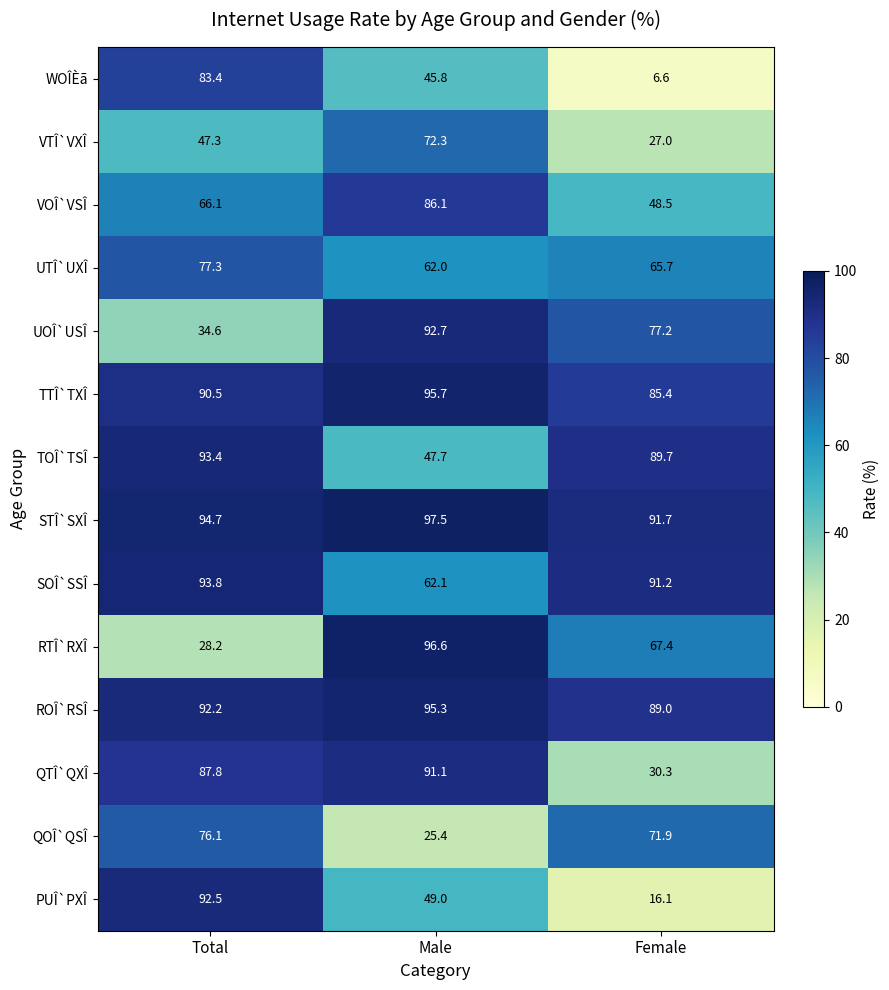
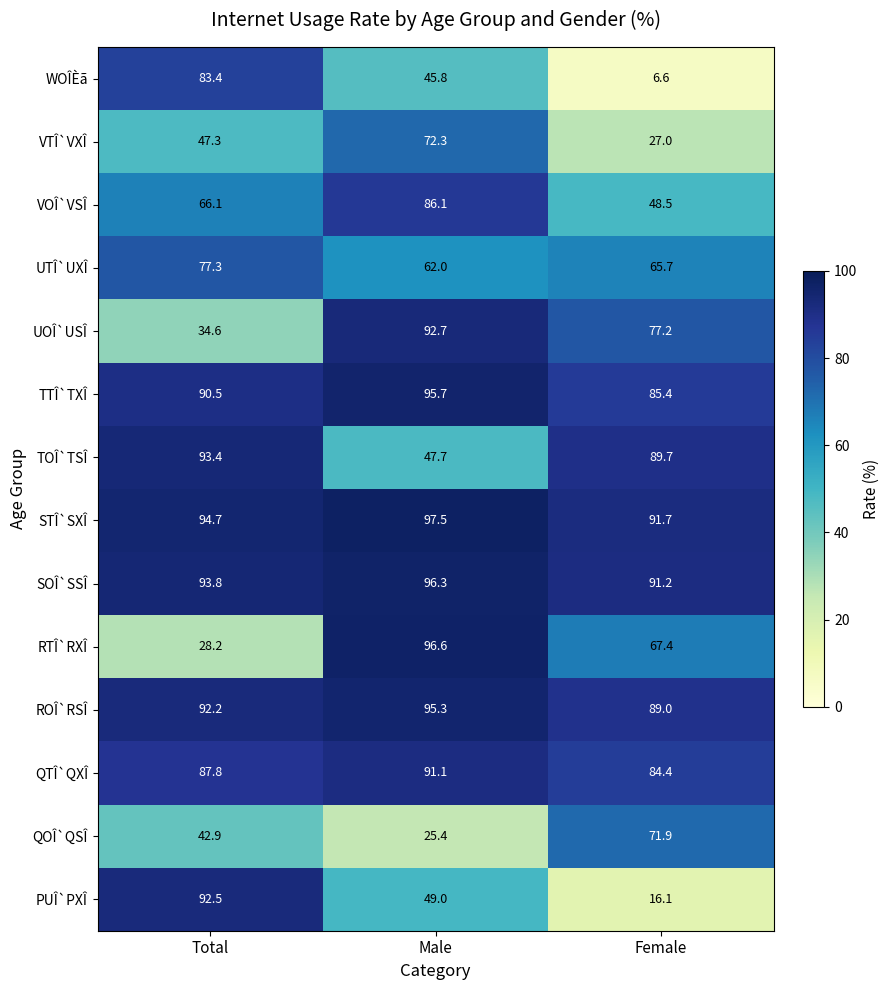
  {
    "WOÎÈã": {
      "Total": 83.4,
      "Male": 45.8,
      "Female": 6.6
    },
    "VTÎ`VXÎ": {
      "Total": 47.3,
      "Male": 72.3,
      "Female": 27.0
    },
    "VOÎ`VSÎ": {
      "Total": 66.1,
      "Male": 86.1,
      "Female": 48.5
    },
    "UTÎ`UXÎ": {
      "Total": 77.3,
      "Male": 62.0,
      "Female": 65.7
    },
    "UOÎ`USÎ": {
      "Total": 34.6,
      "Male": 92.7,
      "Female": 77.2
    },
    "TTÎ`TXÎ": {
      "Total": 90.5,
      "Male": 95.7,
      "Female": 85.4
    },
    "TOÎ`TSÎ": {
      "Total": 93.4,
      "Male": 47.7,
      "Female": 89.7
    },
    "STÎ`SXÎ": {
      "Total": 94.7,
      "Male": 97.5,
      "Female": 91.7
    },
    "SOÎ`SSÎ": {
      "Total": 93.8,
-     "Male": 62.1,
+     "Male": 96.3,
      "Female": 91.2
    },
    "RTÎ`RXÎ": {
      "Total": 28.2,
      "Male": 96.6,
      "Female": 67.4
    },
    "ROÎ`RSÎ": {
      "Total": 92.2,
      "Male": 95.3,
      "Female": 89.0
    },
    "QTÎ`QXÎ": {
      "Total": 87.8,
      "Male": 91.1,
-     "Female": 30.3
+     "Female": 84.4
    },
    "QOÎ`QSÎ": {
-     "Total": 76.1,
+     "Total": 42.9,
      "Male": 25.4,
      "Female": 71.9
    },
    "PUÎ`PXÎ": {
      "Total": 92.5,
      "Male": 49.0,
      "Female": 16.1
    }
  }
